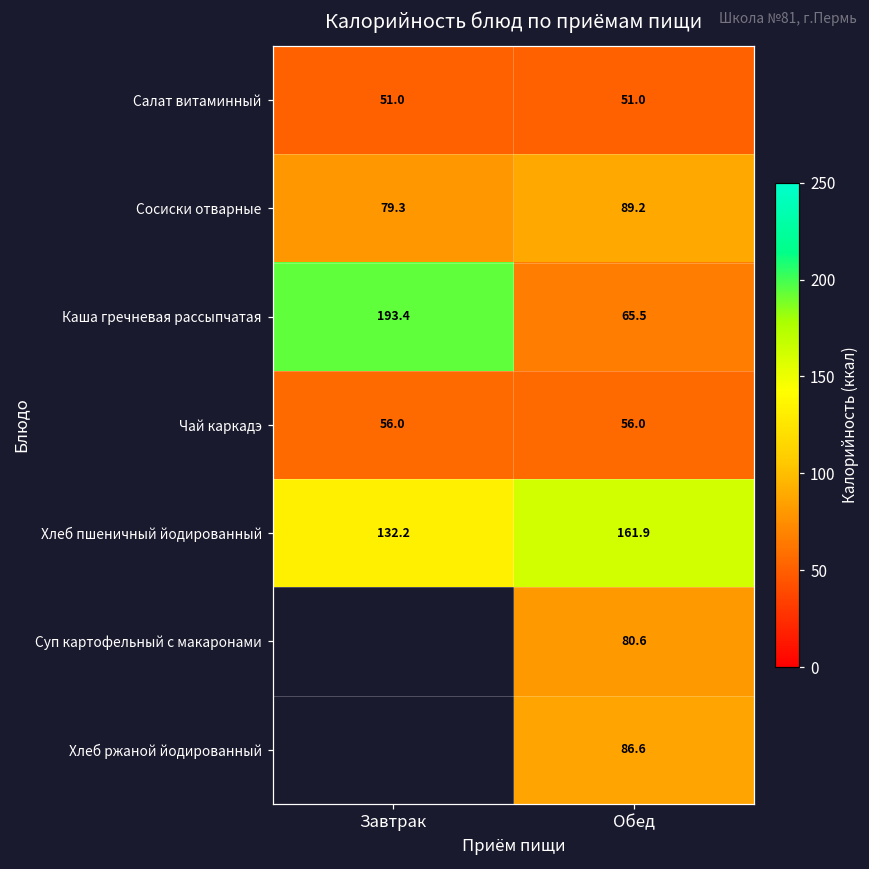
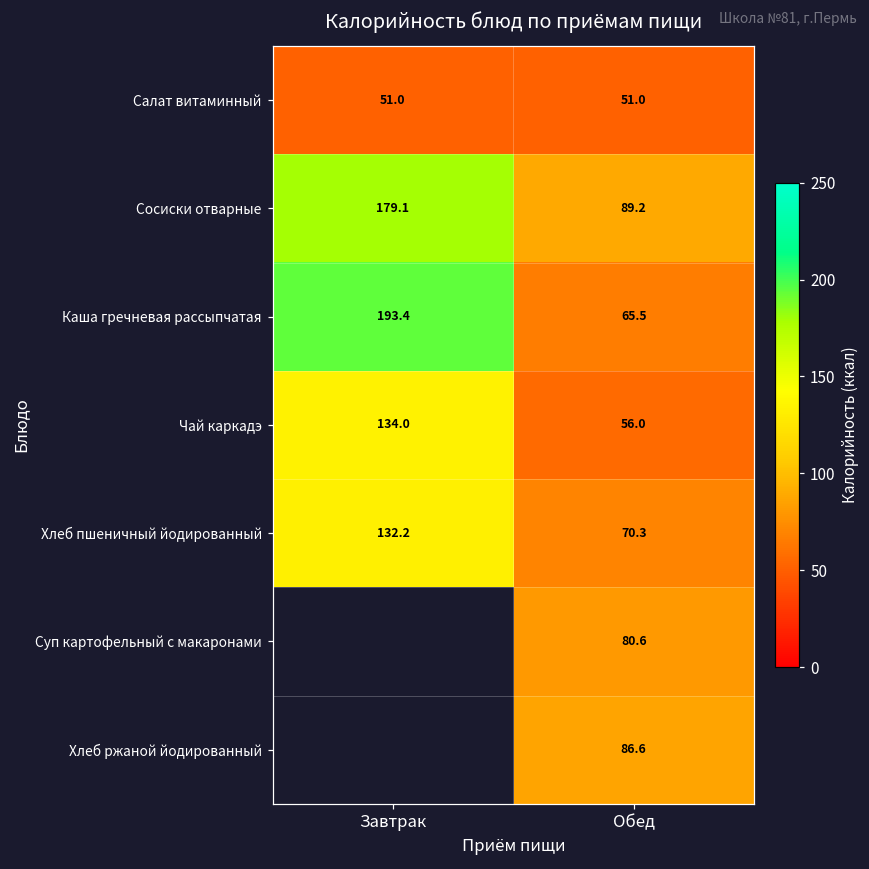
  {
    "Салат витаминный": {
      "Завтрак": 51.0,
      "Обед": 51.0
    },
    "Сосиски отварные": {
-     "Завтрак": 79.3,
+     "Завтрак": 179.1,
      "Обед": 89.2
    },
    "Каша гречневая рассыпчатая": {
      "Завтрак": 193.4,
      "Обед": 65.5
    },
    "Чай каркадэ": {
-     "Завтрак": 56.0,
+     "Завтрак": 134.0,
      "Обед": 56.0
    },
    "Хлеб пшеничный йодированный": {
      "Завтрак": 132.2,
-     "Обед": 161.9
+     "Обед": 70.3
    },
    "Суп картофельный с макаронами": {
      "Обед": 80.6
    },
    "Хлеб ржаной йодированный": {
      "Обед": 86.6
    }
  }
